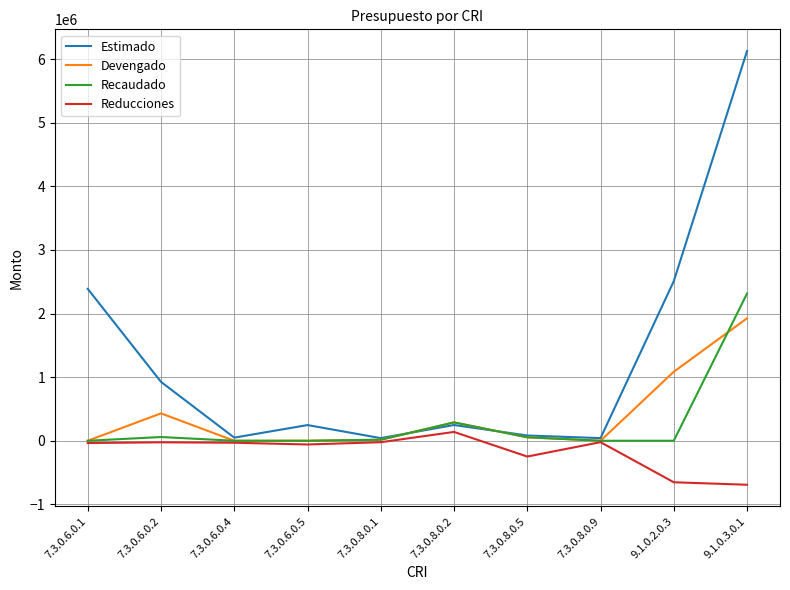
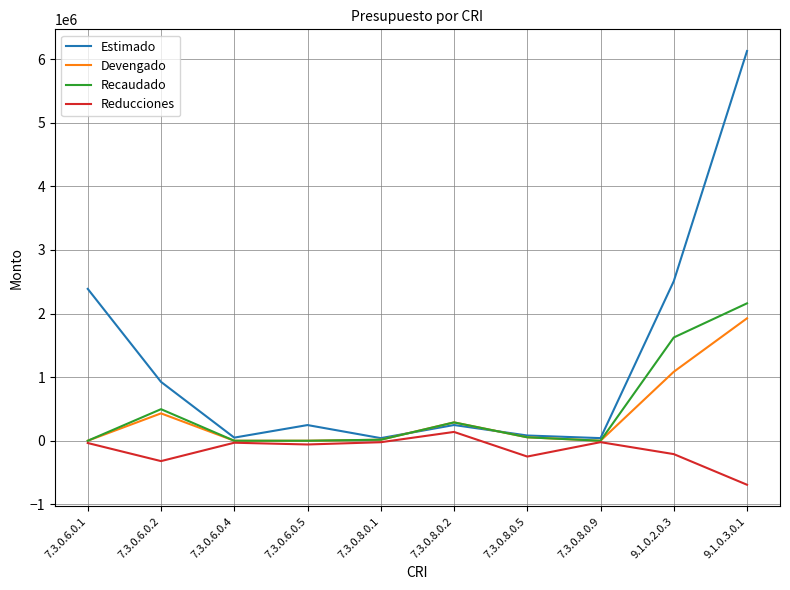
  {
    "Estimado": {
      "7.3.0.6.0.1": 2400000,
      "7.3.0.6.0.2": 900000,
      "7.3.0.6.0.4": 0,
      "7.3.0.6.0.5": 200000,
      "7.3.0.8.0.2": 200000,
      "7.3.0.8.0.9": 0,
      "9.1.0.2.0.3": 2500000,
      "9.1.0.3.0.1": 6100000
    },
    "Devengado": {
      "7.3.0.6.0.2": 400000,
      "9.1.0.2.0.3": 1100000,
      "9.1.0.3.0.1": 1900000
    },
    "Recaudado": {
-     "7.3.0.6.0.2": 100000,
-     "9.1.0.2.0.3": 0,
-     "9.1.0.3.0.1": 2300000
+     "7.3.0.6.0.2": 500000,
+     "9.1.0.2.0.3": 1600000,
+     "9.1.0.3.0.1": 2200000
    },
    "Reducciones": {
-     "7.3.0.6.0.2": 0,
+     "7.3.0.6.0.2": -300000,
      "7.3.0.6.0.5": -100000,
      "7.3.0.8.0.2": 100000,
      "7.3.0.8.0.5": -200000,
-     "9.1.0.2.0.3": -700000,
+     "9.1.0.2.0.3": -200000,
      "9.1.0.3.0.1": -700000
    }
  }
